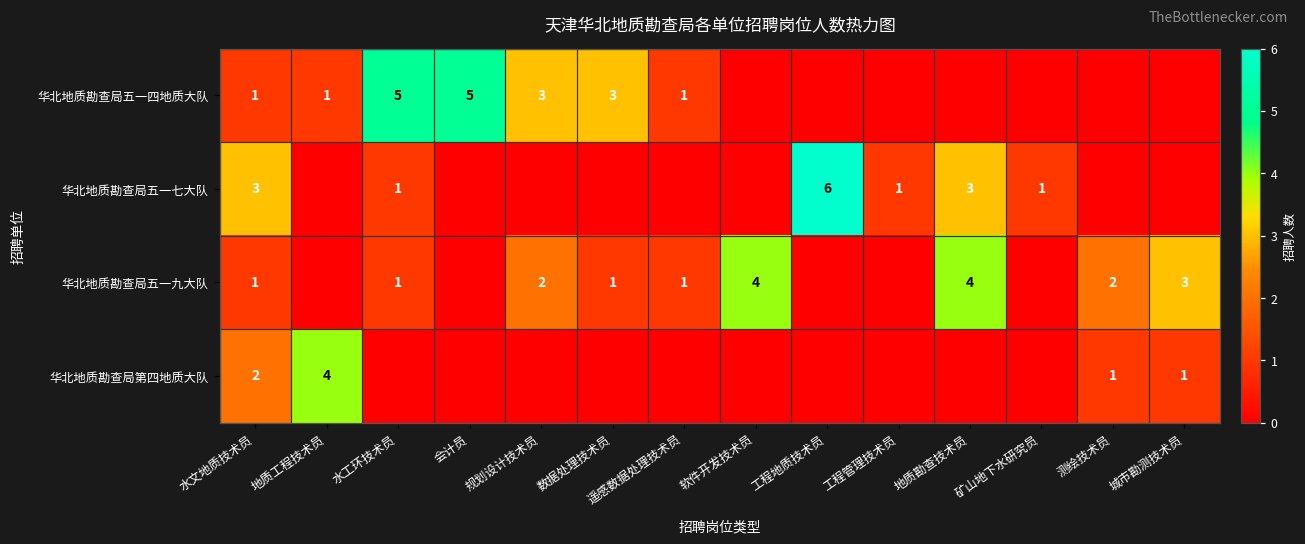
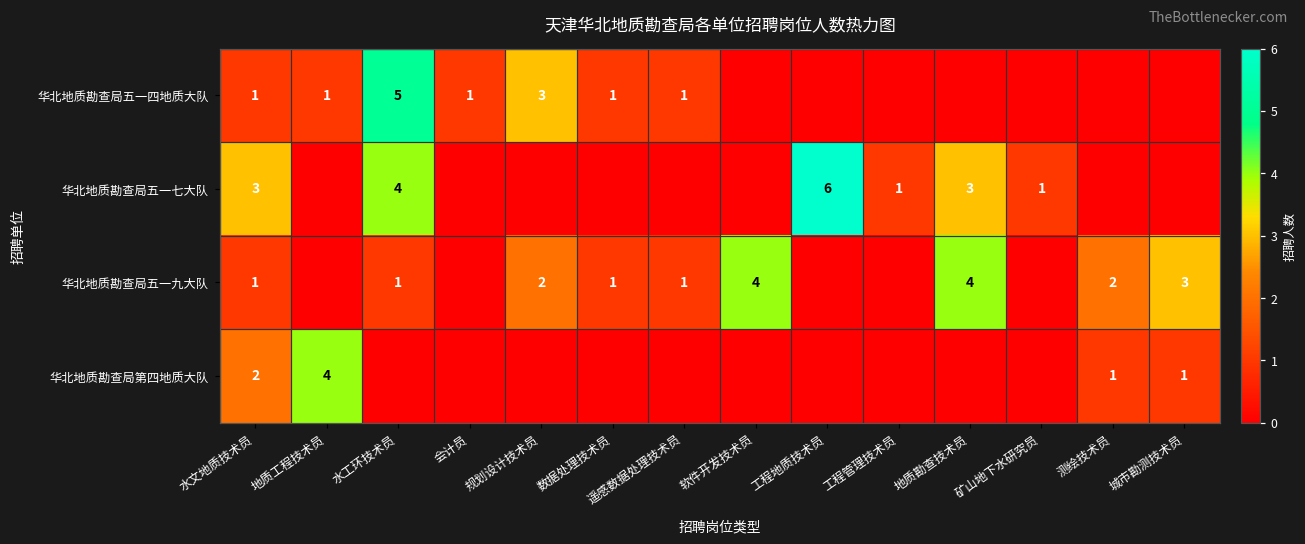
  {
    "华北地质勘查局五一四地质大队": {
      "水文地质技术员": 1,
      "地质工程技术员": 1,
      "水工环技术员": 5,
-     "会计员": 5,
+     "会计员": 1,
      "规划设计技术员": 3,
-     "数据处理技术员": 3,
+     "数据处理技术员": 1,
      "遥感数据处理技术员": 1
    },
    "华北地质勘查局五一七大队": {
      "水文地质技术员": 3,
-     "水工环技术员": 1,
+     "水工环技术员": 4,
      "工程地质技术员": 6,
      "工程管理技术员": 1,
      "地质勘查技术员": 3,
      "矿山地下水研究员": 1
    },
    "华北地质勘查局五一九大队": {
      "水文地质技术员": 1,
      "水工环技术员": 1,
      "规划设计技术员": 2,
      "数据处理技术员": 1,
      "遥感数据处理技术员": 1,
      "软件开发技术员": 4,
      "地质勘查技术员": 4,
      "测绘技术员": 2,
      "城市勘测技术员": 3
    },
    "华北地质勘查局第四地质大队": {
      "水文地质技术员": 2,
      "地质工程技术员": 4,
      "测绘技术员": 1,
      "城市勘测技术员": 1
    }
  }
